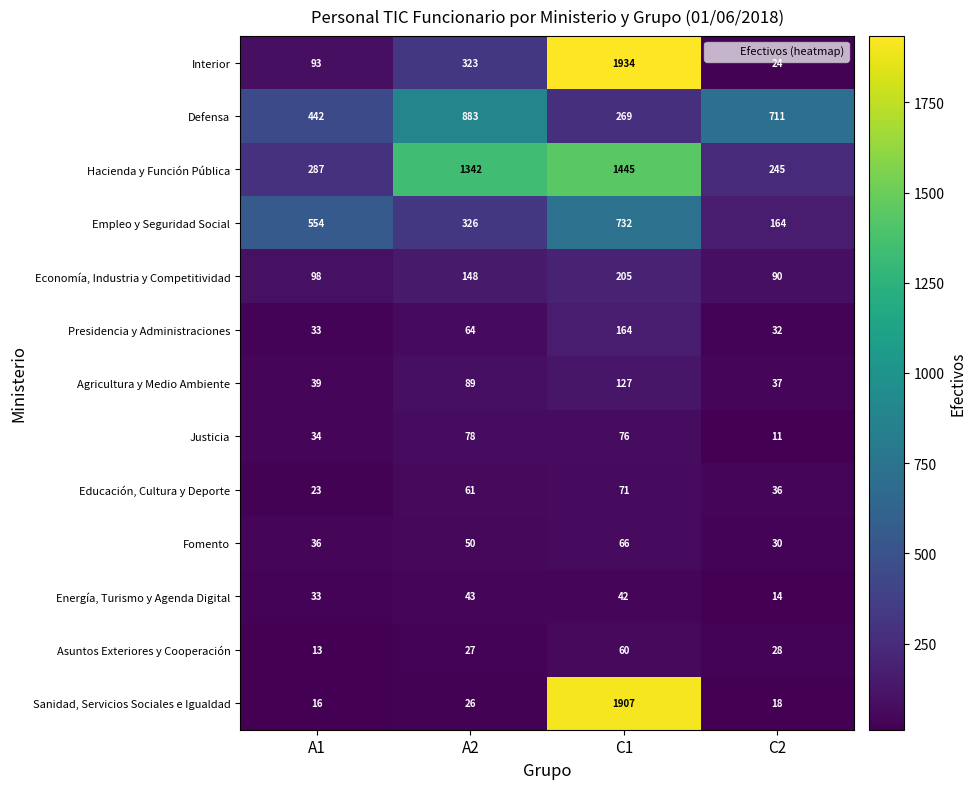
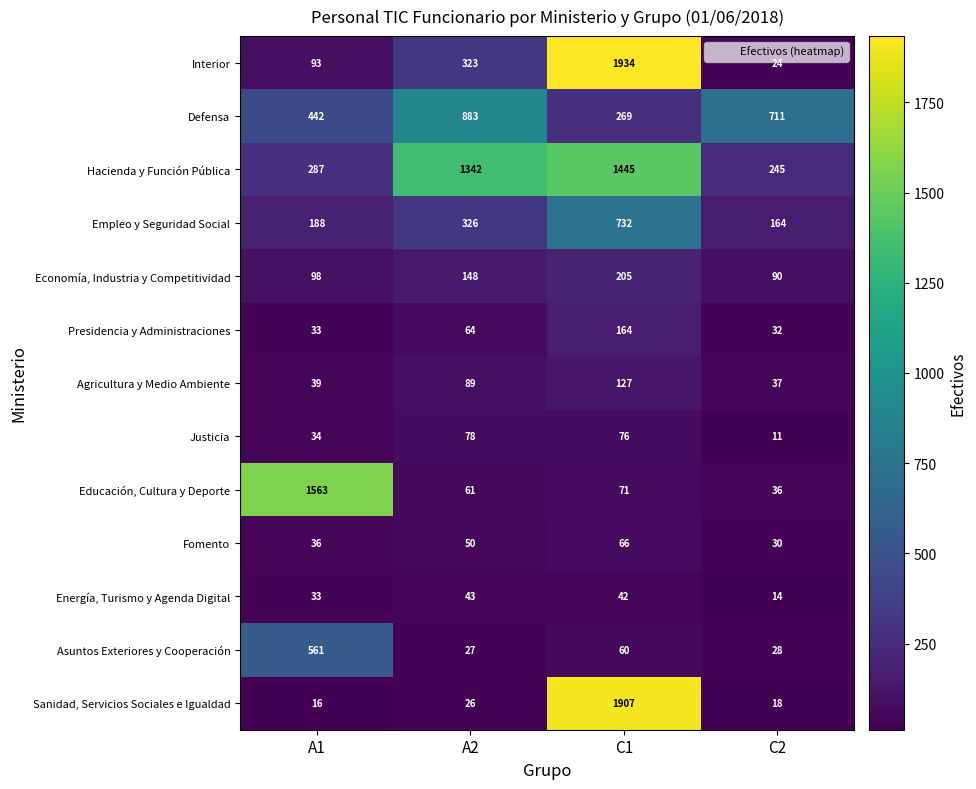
  {
    "Interior": {
      "A1": 93,
      "A2": 323,
      "C1": 1934
    },
    "Defensa": {
      "A1": 442,
      "A2": 883,
      "C1": 269,
      "C2": 711
    },
    "Hacienda y Función Pública": {
      "A1": 287,
      "A2": 1342,
      "C1": 1445,
      "C2": 245
    },
    "Empleo y Seguridad Social": {
-     "A1": 554,
+     "A1": 188,
      "A2": 326,
      "C1": 732,
      "C2": 164
    },
    "Economía, Industria y Competitividad": {
      "A1": 98,
      "A2": 148,
      "C1": 205,
      "C2": 90
    },
    "Presidencia y Administraciones": {
      "A1": 33,
      "A2": 64,
      "C1": 164,
      "C2": 32
    },
    "Agricultura y Medio Ambiente": {
      "A1": 39,
      "A2": 89,
      "C1": 127,
      "C2": 37
    },
    "Justicia": {
      "A1": 34,
      "A2": 78,
      "C1": 76,
      "C2": 11
    },
    "Educación, Cultura y Deporte": {
-     "A1": 23,
+     "A1": 1563,
      "A2": 61,
      "C1": 71,
      "C2": 36
    },
    "Fomento": {
      "A1": 36,
      "A2": 50,
      "C1": 66,
      "C2": 30
    },
    "Energía, Turismo y Agenda Digital": {
      "A1": 33,
      "A2": 43,
      "C1": 42,
      "C2": 14
    },
    "Asuntos Exteriores y Cooperación": {
-     "A1": 13,
+     "A1": 561,
      "A2": 27,
      "C1": 60,
      "C2": 28
    },
    "Sanidad, Servicios Sociales e Igualdad": {
      "A1": 16,
      "A2": 26,
      "C1": 1907,
      "C2": 18
    }
  }
